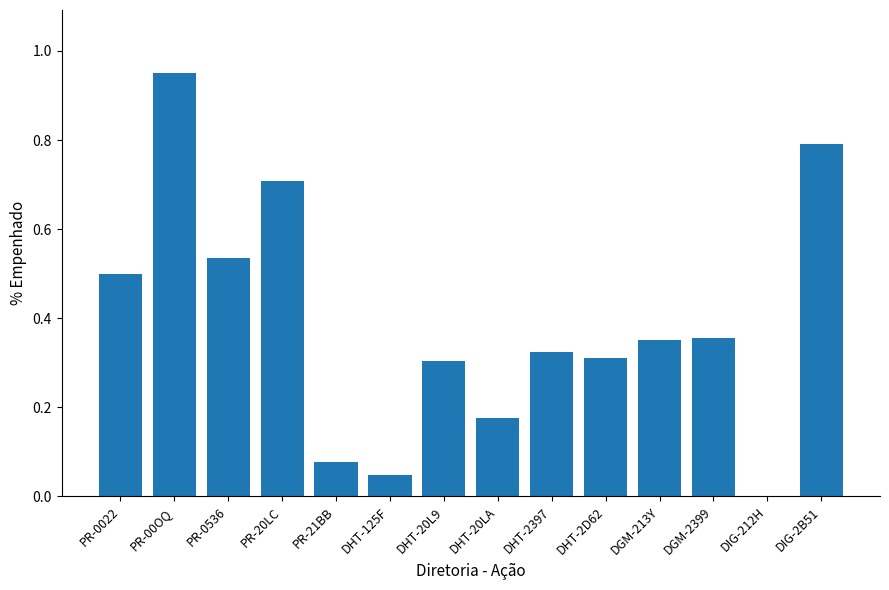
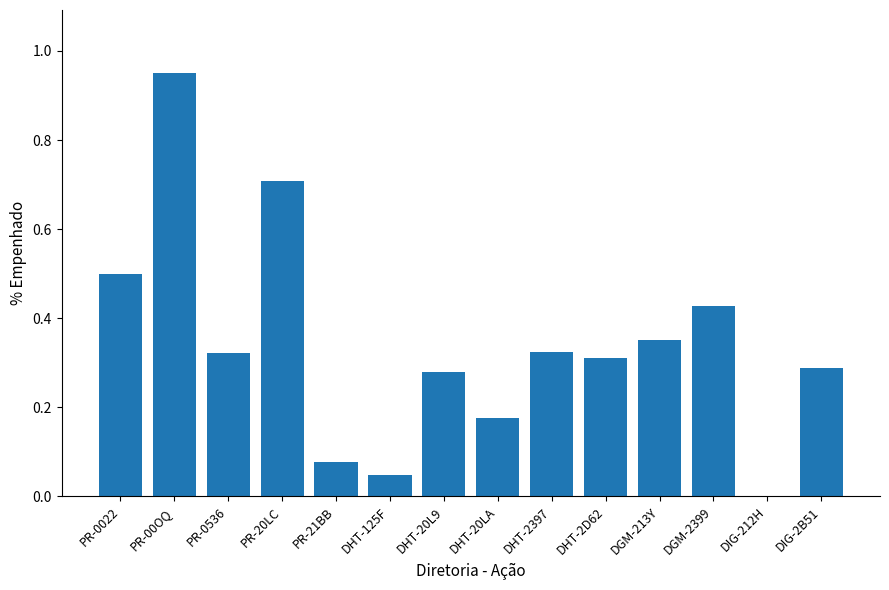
  {
    "PR-0022": 0.50,
    "PR-00OQ": 0.95,
-   "PR-0536": 0.53,
+   "PR-0536": 0.32,
    "PR-20LC": 0.71,
    "PR-21BB": 0.08,
    "DHT-125F": 0.05,
-   "DHT-20L9": 0.30,
+   "DHT-20L9": 0.28,
    "DHT-20LA": 0.18,
    "DHT-2397": 0.33,
    "DHT-2D62": 0.31,
    "DGM-213Y": 0.35,
-   "DGM-2399": 0.35,
+   "DGM-2399": 0.43,
    "DIG-212H": 0.00,
-   "DIG-2B51": 0.79
+   "DIG-2B51": 0.29
  }
